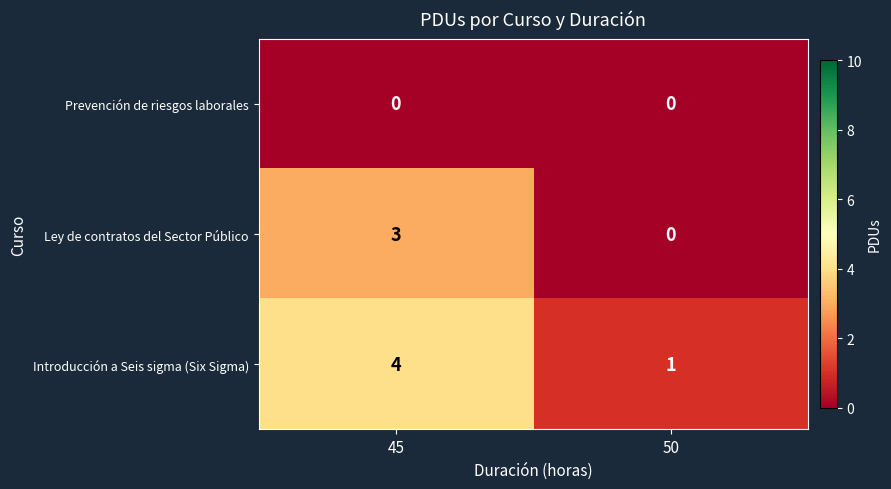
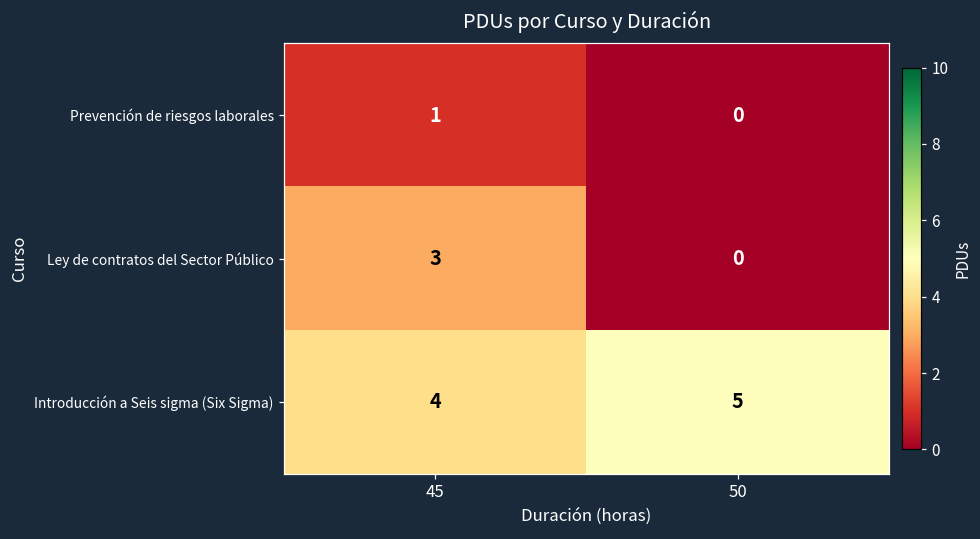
  {
    "Prevención de riesgos laborales": {
-     "45": 0,
+     "45": 1,
      "50": 0
    },
    "Ley de contratos del Sector Público": {
      "45": 3,
      "50": 0
    },
    "Introducción a Seis sigma (Six Sigma)": {
      "45": 4,
-     "50": 1
+     "50": 5
    }
  }
